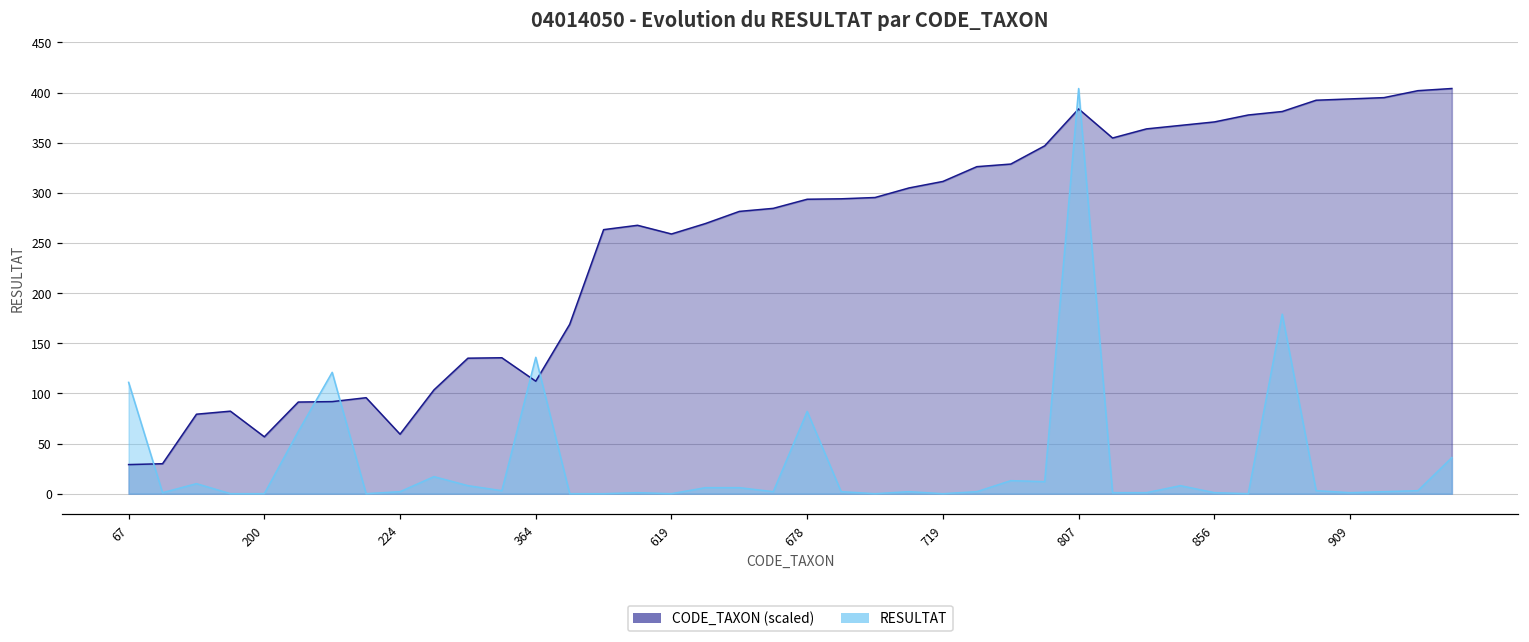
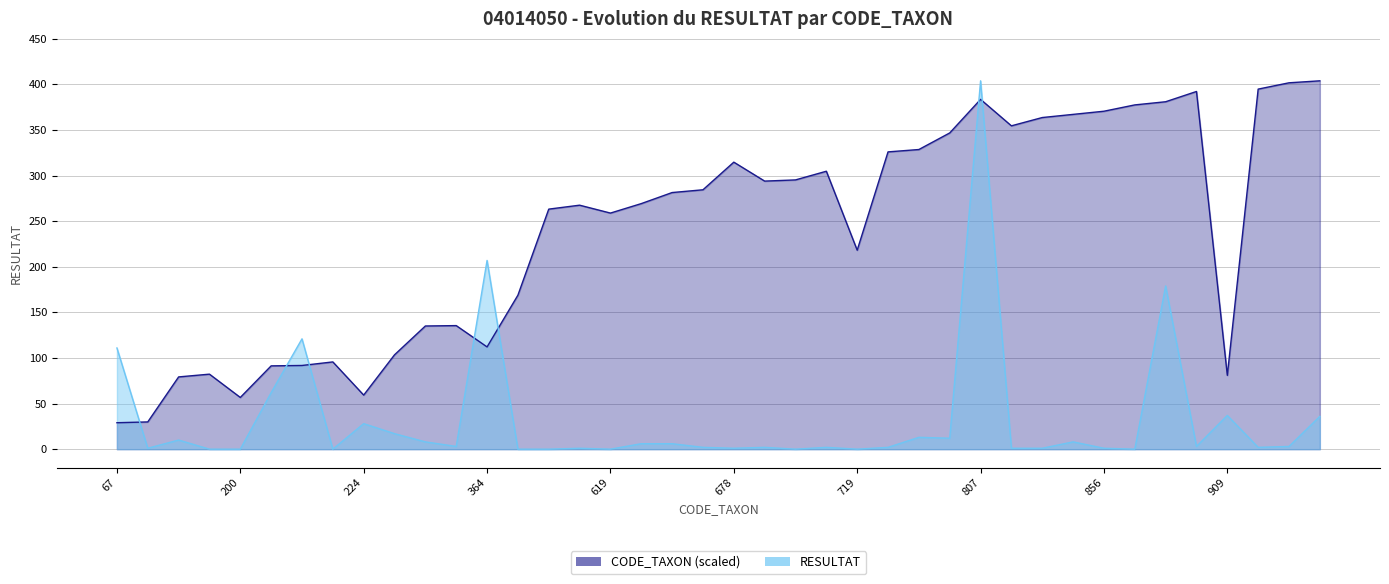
  {
    "CODE_TAXON (scaled)": {
      "67": 30,
      "200": 60,
      "224": 60,
      "364": 110,
      "619": 260,
-     "678": 290,
-     "719": 310,
+     "678": 310,
+     "719": 220,
      "807": 380,
      "856": 370,
-     "909": 390
+     "909": 80
    },
    "RESULTAT": {
      "67": 110,
      "200": 0,
-     "224": 0,
-     "364": 140,
+     "224": 30,
+     "364": 210,
      "619": 0,
-     "678": 80,
+     "678": 0,
      "719": 0,
      "807": 400,
      "856": 0,
-     "909": 0
+     "909": 40
    }
  }
